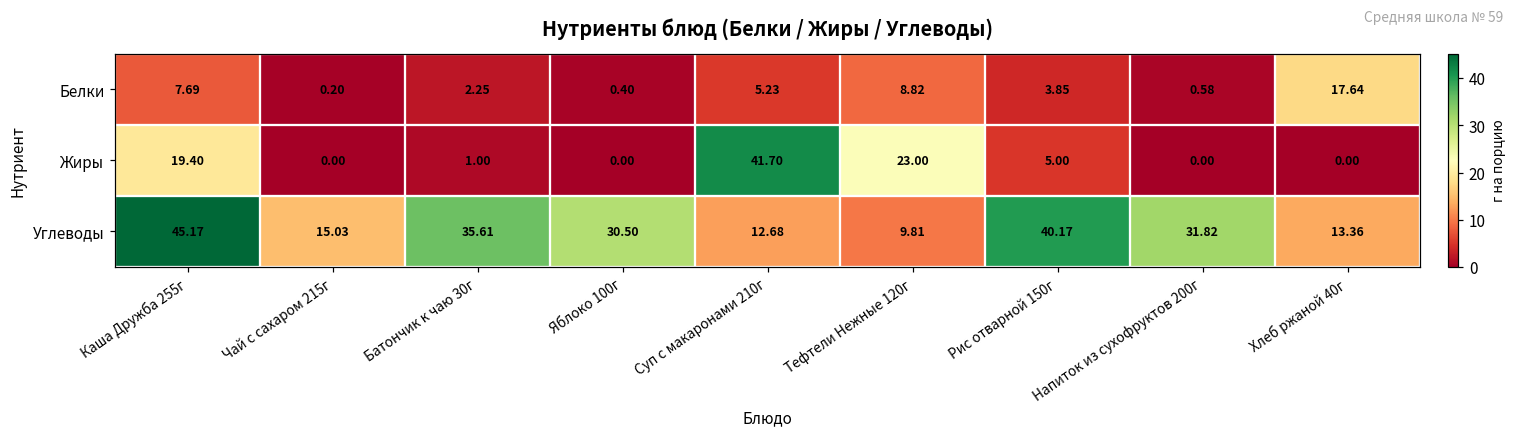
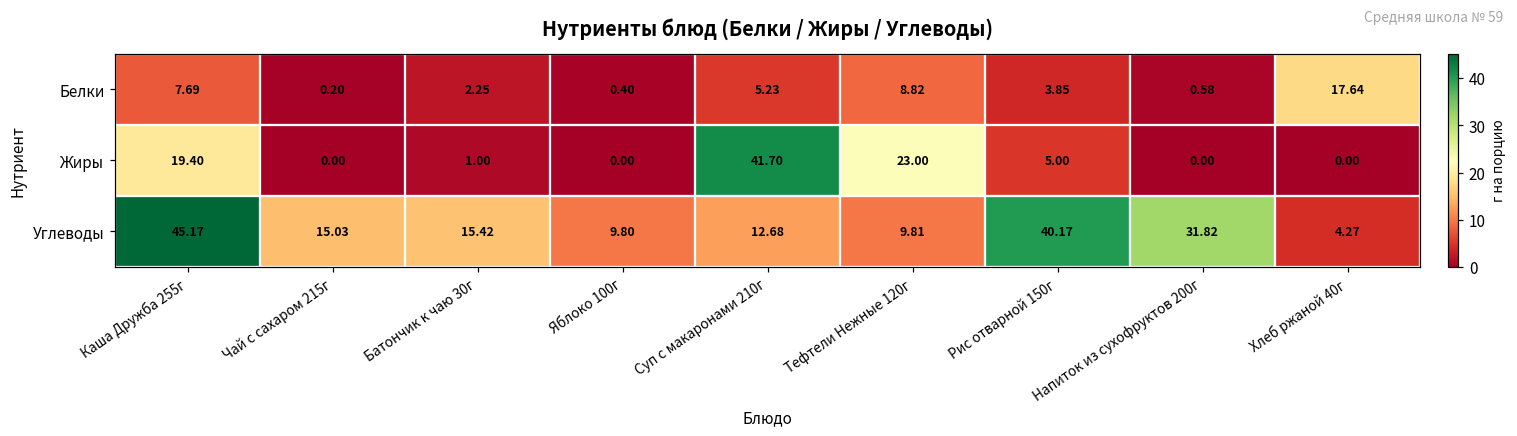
  {
    "Белки": {
      "Каша Дружба 255г": 7.69,
      "Чай с сахаром 215г": 0.20,
      "Батончик к чаю 30г": 2.25,
      "Яблоко 100г": 0.40,
      "Суп с макаронами 210г": 5.23,
      "Тефтели Нежные 120г": 8.82,
      "Рис отварной 150г": 3.85,
      "Напиток из сухофруктов 200г": 0.58,
      "Хлеб ржаной 40г": 17.64
    },
    "Жиры": {
      "Каша Дружба 255г": 19.40,
      "Чай с сахаром 215г": 0.00,
      "Батончик к чаю 30г": 1.00,
      "Яблоко 100г": 0.00,
      "Суп с макаронами 210г": 41.70,
      "Тефтели Нежные 120г": 23.00,
      "Рис отварной 150г": 5.00,
      "Напиток из сухофруктов 200г": 0.00,
      "Хлеб ржаной 40г": 0.00
    },
    "Углеводы": {
      "Каша Дружба 255г": 45.17,
      "Чай с сахаром 215г": 15.03,
-     "Батончик к чаю 30г": 35.61,
-     "Яблоко 100г": 30.50,
+     "Батончик к чаю 30г": 15.42,
+     "Яблоко 100г": 9.80,
      "Суп с макаронами 210г": 12.68,
      "Тефтели Нежные 120г": 9.81,
      "Рис отварной 150г": 40.17,
      "Напиток из сухофруктов 200г": 31.82,
-     "Хлеб ржаной 40г": 13.36
+     "Хлеб ржаной 40г": 4.27
    }
  }
